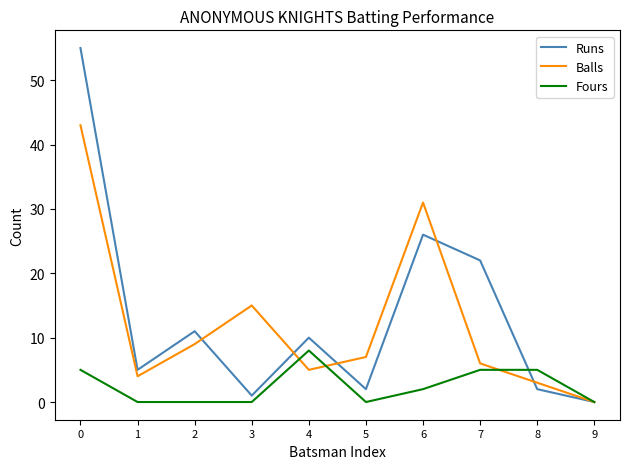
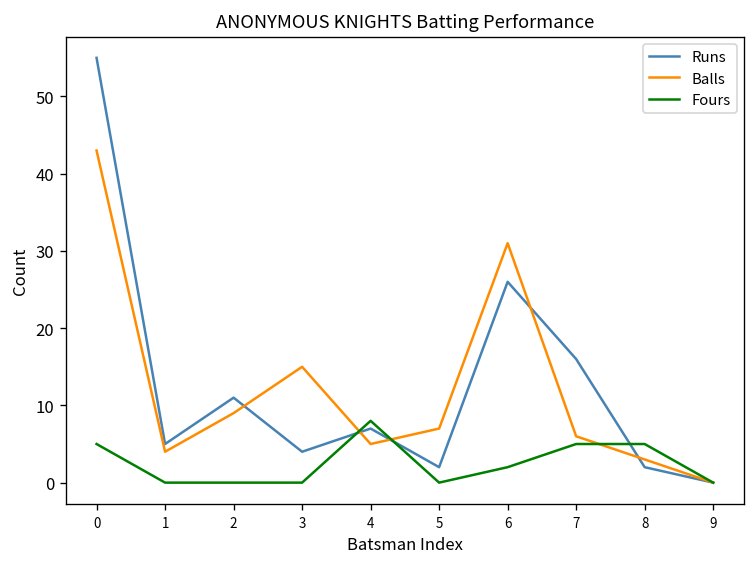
  {
    "Runs": {
      "0": 55,
      "1": 5,
      "2": 11,
-     "3": 1,
-     "4": 10,
+     "3": 4,
+     "4": 7,
      "5": 2,
      "6": 26,
-     "7": 22,
+     "7": 16,
      "8": 2
    },
    "Balls": {
      "0": 43,
      "1": 4,
      "2": 9,
      "3": 15,
      "4": 5,
      "5": 7,
      "6": 31,
      "7": 6,
      "8": 3
    },
    "Fours": {
      "0": 5,
      "1": 0,
      "2": 0,
      "3": 0,
      "4": 8,
      "5": 0,
      "6": 2,
      "7": 5,
      "8": 5
    }
  }
